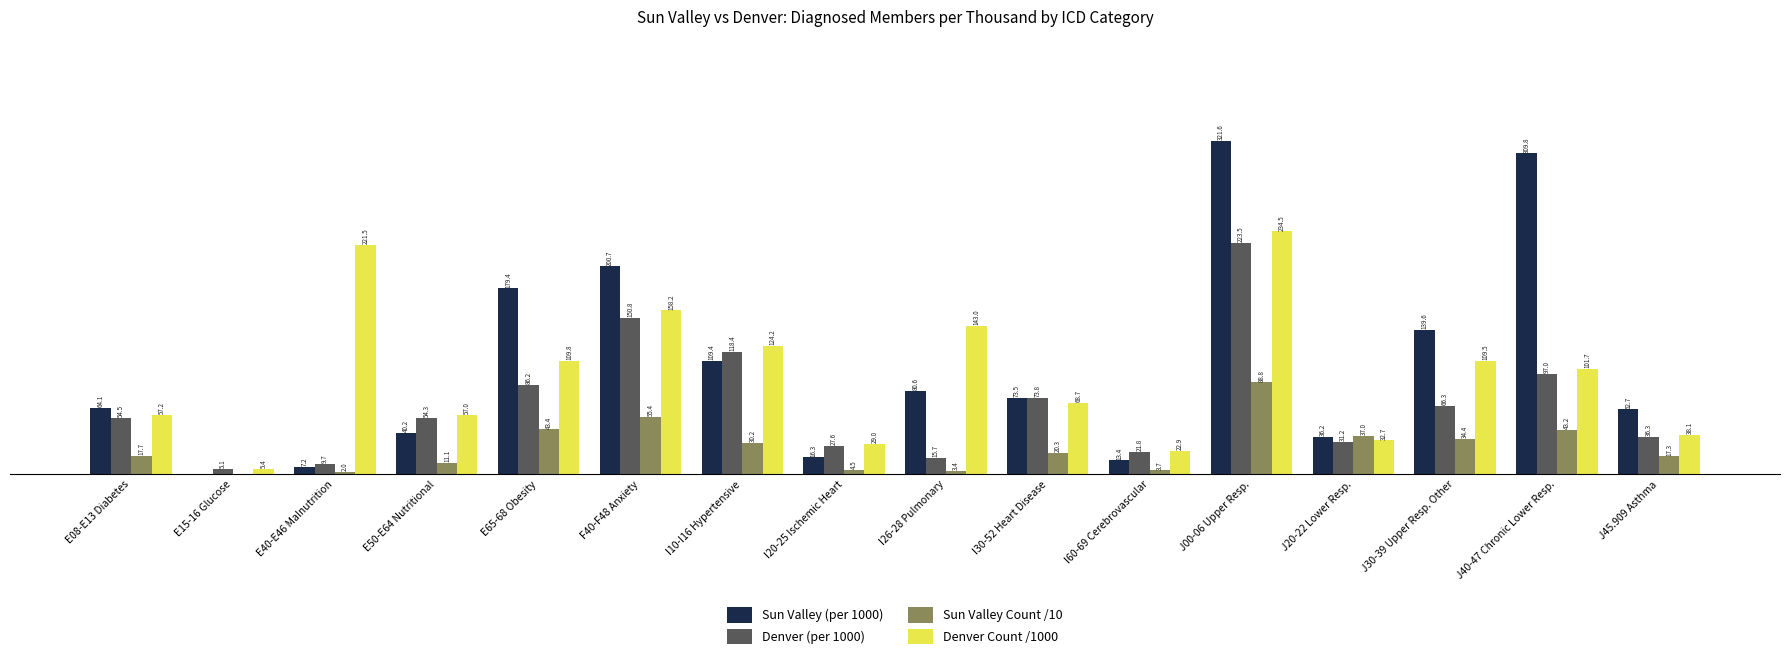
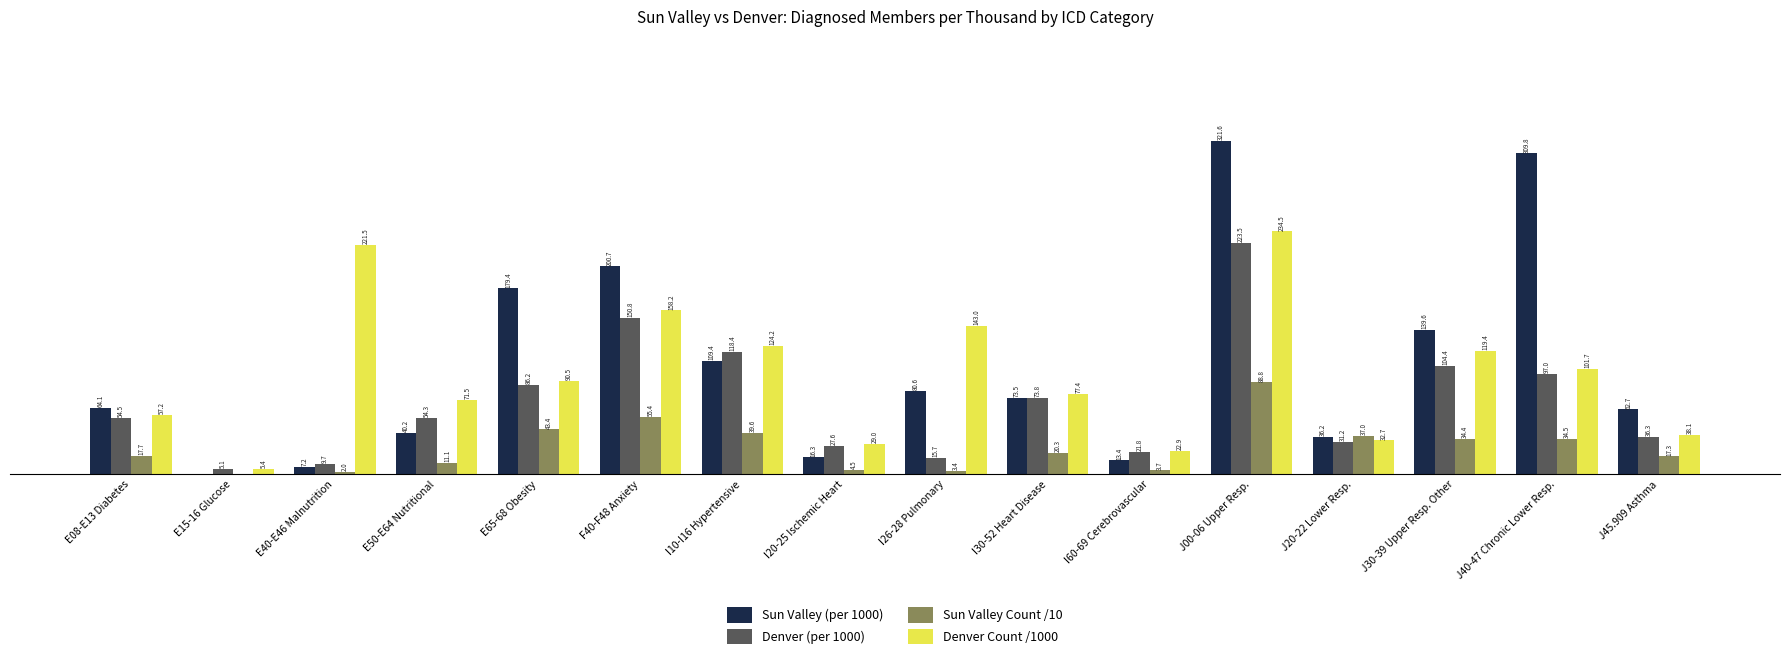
  {
    "Sun Valley (per 1000)": {
      "E08-E13 Diabetes": 64.1,
      "E40-E46 Malnutrition": 7.2,
      "E50-E64 Nutritional": 40.2,
      "E65-68 Obesity": 179.4,
      "F40-F48 Anxiety": 200.7,
      "I10-I16 Hypertensive": 109.4,
      "I20-25 Ischemic Heart": 16.3,
      "I26-28 Pulmonary": 80.6,
      "I30-52 Heart Disease": 73.5,
      "I60-69 Cerebrovascular": 13.4,
      "J00-06 Upper Resp.": 321.6,
      "J20-22 Lower Resp.": 36.2,
      "J30-39 Upper Resp. Other": 139.6,
      "J40-47 Chronic Lower Resp.": 309.8,
      "J45.909 Asthma": 62.7
    },
    "Denver (per 1000)": {
      "E08-E13 Diabetes": 54.5,
      "E15-16 Glucose": 5.1,
      "E40-E46 Malnutrition": 9.7,
      "E50-E64 Nutritional": 54.3,
      "E65-68 Obesity": 86.2,
      "F40-F48 Anxiety": 150.8,
      "I10-I16 Hypertensive": 118.4,
      "I20-25 Ischemic Heart": 27.6,
      "I26-28 Pulmonary": 15.7,
      "I30-52 Heart Disease": 73.8,
      "I60-69 Cerebrovascular": 21.8,
      "J00-06 Upper Resp.": 223.5,
      "J20-22 Lower Resp.": 31.2,
-     "J30-39 Upper Resp. Other": 66.3,
+     "J30-39 Upper Resp. Other": 104.4,
      "J40-47 Chronic Lower Resp.": 97.0,
      "J45.909 Asthma": 36.3
    },
    "Sun Valley Count /10": {
      "E08-E13 Diabetes": 17.7,
      "E40-E46 Malnutrition": 2.0,
      "E50-E64 Nutritional": 11.1,
      "E65-68 Obesity": 43.4,
      "F40-F48 Anxiety": 55.4,
-     "I10-I16 Hypertensive": 30.2,
+     "I10-I16 Hypertensive": 39.6,
      "I20-25 Ischemic Heart": 4.5,
      "I26-28 Pulmonary": 3.4,
      "I30-52 Heart Disease": 20.3,
      "I60-69 Cerebrovascular": 3.7,
      "J00-06 Upper Resp.": 88.8,
      "J20-22 Lower Resp.": 37.0,
      "J30-39 Upper Resp. Other": 34.4,
-     "J40-47 Chronic Lower Resp.": 43.2,
+     "J40-47 Chronic Lower Resp.": 34.5,
      "J45.909 Asthma": 17.3
    },
    "Denver Count /1000": {
      "E08-E13 Diabetes": 57.2,
      "E15-16 Glucose": 5.4,
      "E40-E46 Malnutrition": 221.5,
-     "E50-E64 Nutritional": 57.0,
-     "E65-68 Obesity": 109.8,
+     "E50-E64 Nutritional": 71.5,
+     "E65-68 Obesity": 90.5,
      "F40-F48 Anxiety": 158.2,
      "I10-I16 Hypertensive": 124.2,
      "I20-25 Ischemic Heart": 29.0,
      "I26-28 Pulmonary": 143.0,
-     "I30-52 Heart Disease": 68.7,
+     "I30-52 Heart Disease": 77.4,
      "I60-69 Cerebrovascular": 22.9,
      "J00-06 Upper Resp.": 234.5,
      "J20-22 Lower Resp.": 32.7,
-     "J30-39 Upper Resp. Other": 109.5,
+     "J30-39 Upper Resp. Other": 119.4,
      "J40-47 Chronic Lower Resp.": 101.7,
      "J45.909 Asthma": 38.1
    }
  }
